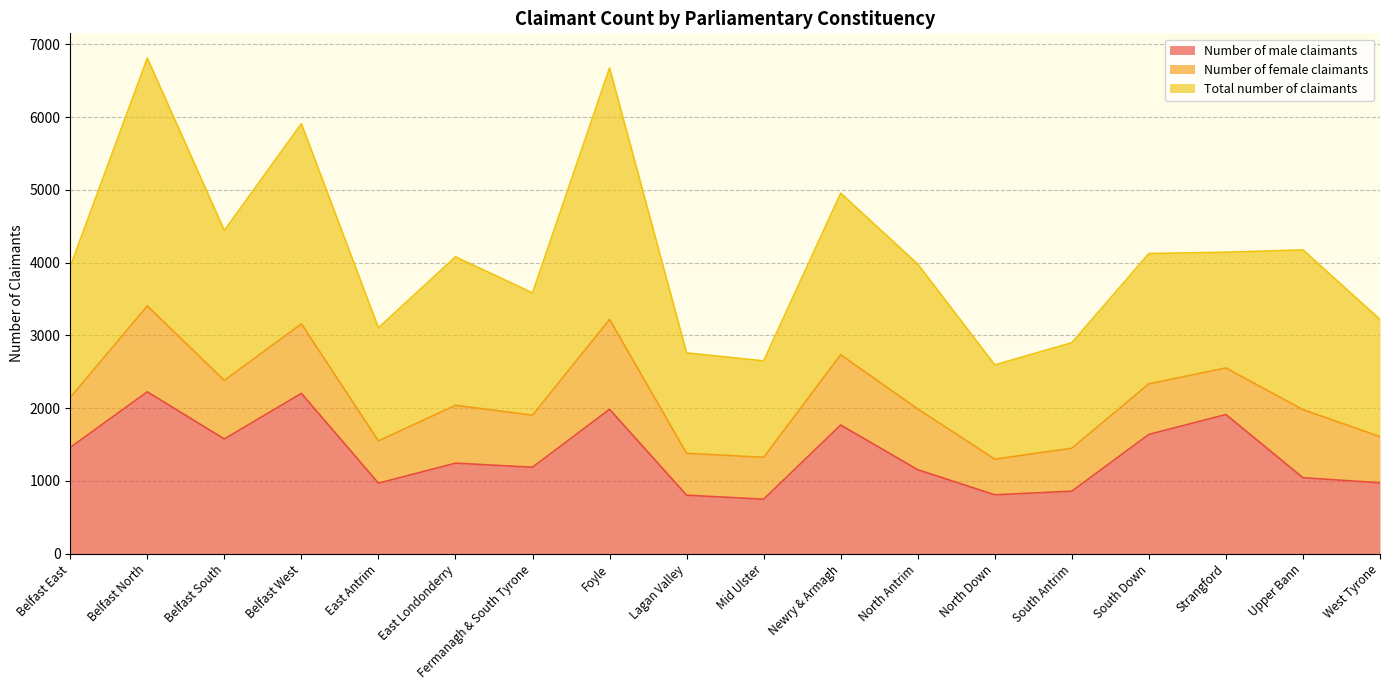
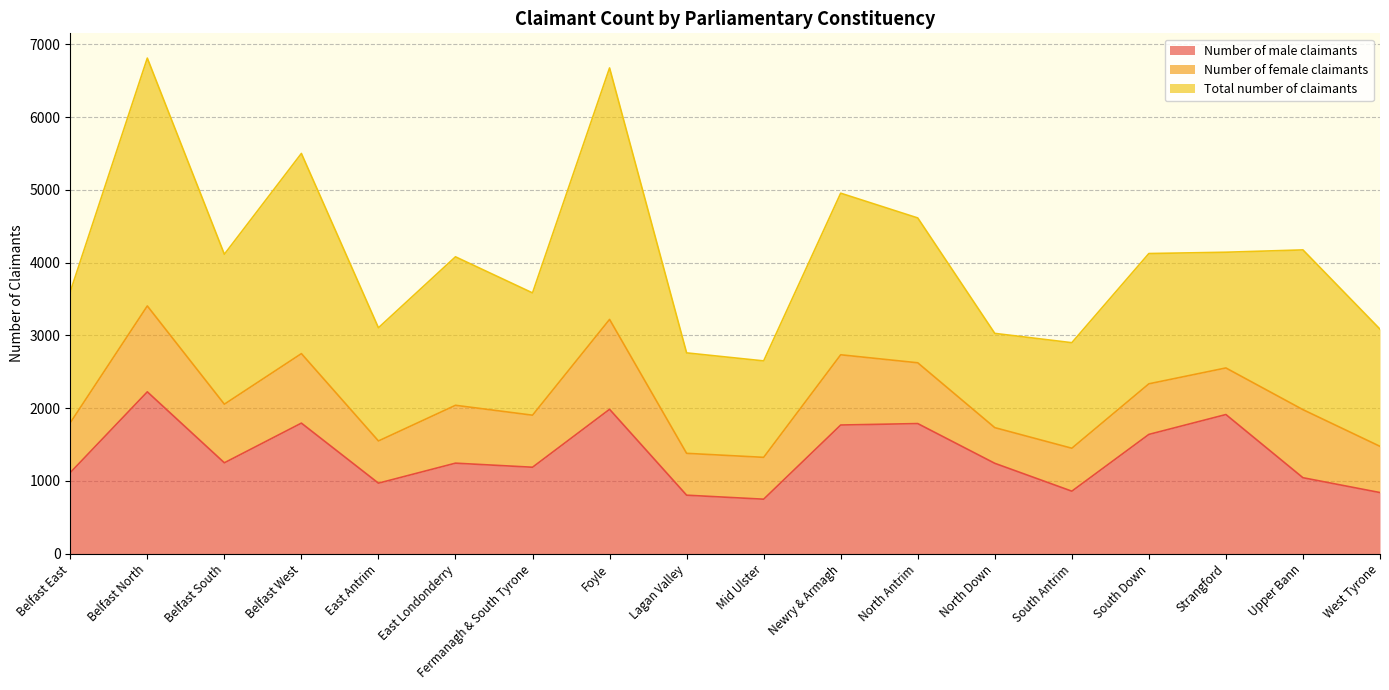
  {
    "Number of male claimants": {
-     "Belfast East": 1500,
+     "Belfast East": 1100,
      "Belfast North": 2200,
-     "Belfast South": 1600,
-     "Belfast West": 2200,
+     "Belfast South": 1300,
+     "Belfast West": 1800,
      "East Antrim": 1000,
      "East Londonderry": 1200,
      "Fermanagh & South Tyrone": 1200,
      "Foyle": 2000,
      "Lagan Valley": 800,
      "Mid Ulster": 800,
      "Newry & Armagh": 1800,
-     "North Antrim": 1200,
-     "North Down": 800,
+     "North Antrim": 1800,
+     "North Down": 1200,
      "South Antrim": 900,
      "South Down": 1600,
      "Strangford": 1900,
      "Upper Bann": 1000,
-     "West Tyrone": 1000
+     "West Tyrone": 800
    }
  }
